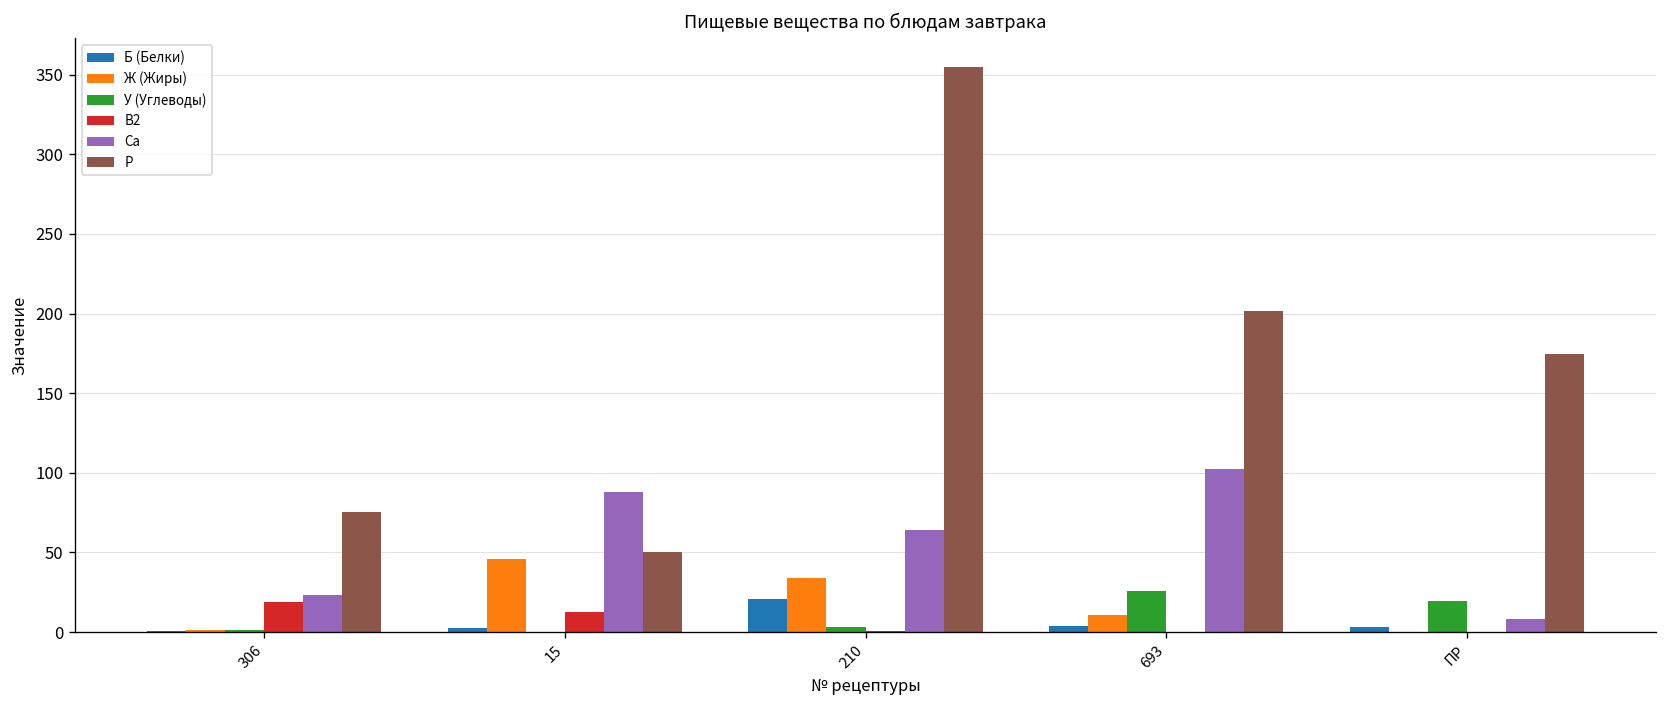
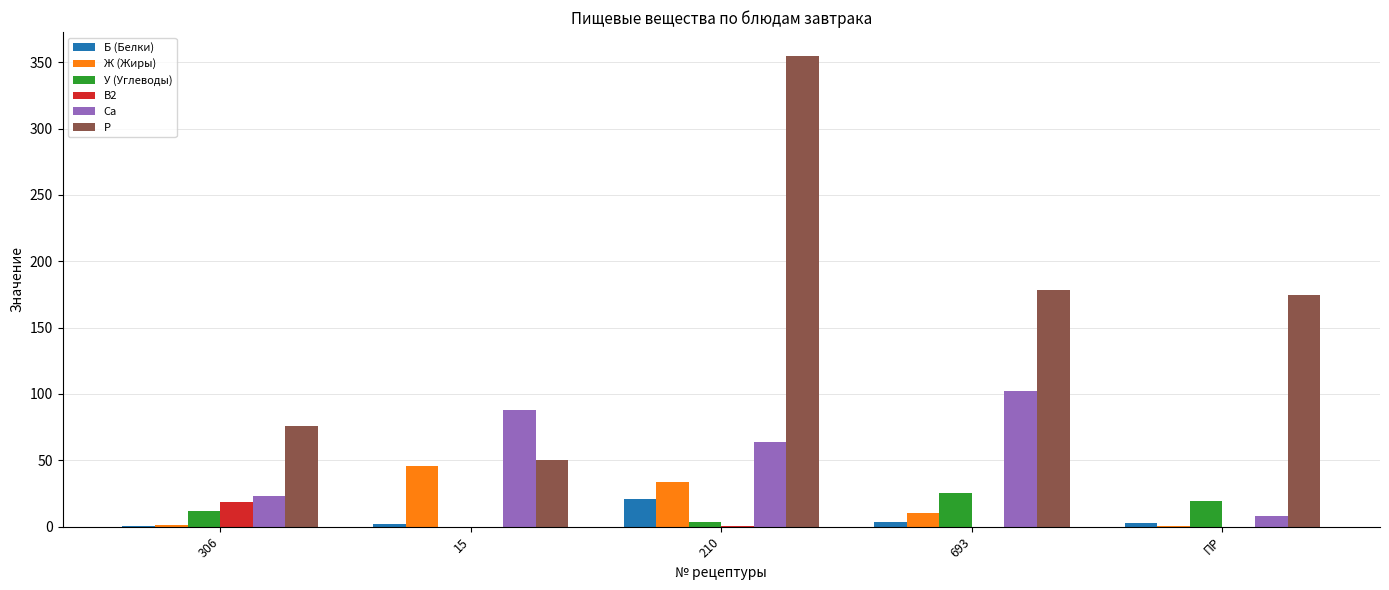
  {
    "Б (Белки)": {
      "15": 2,
      "210": 21,
      "693": 4,
      "ПР": 3
    },
    "Ж (Жиры)": {
      "15": 46,
      "210": 34,
      "693": 11
    },
    "У (Углеводы)": {
-     "306": 1,
+     "306": 12,
      "210": 3,
      "693": 26,
      "ПР": 20
    },
    "B2": {
      "306": 19,
-     "15": 12
+     "15": 0
    },
    "Ca": {
      "306": 23,
      "15": 88,
      "210": 64,
      "693": 103,
      "ПР": 8
    },
    "P": {
      "306": 76,
      "15": 50,
      "210": 355,
-     "693": 202,
+     "693": 178,
      "ПР": 175
    }
  }
